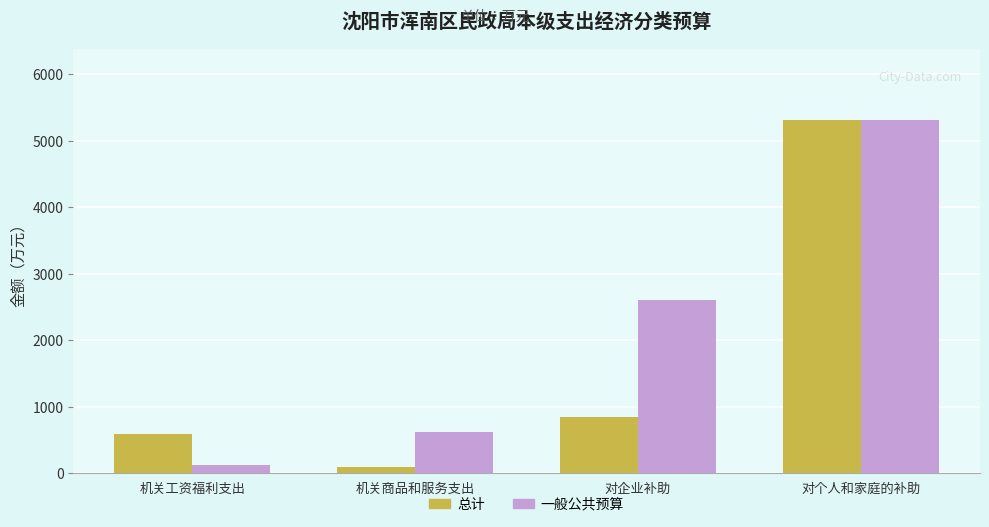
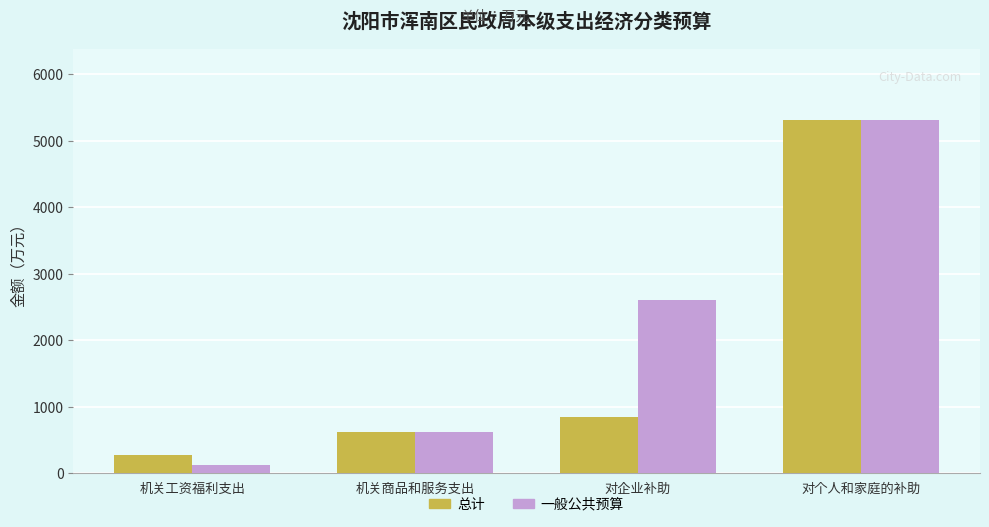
  {
    "总计": {
-     "机关工资福利支出": 600,
-     "机关商品和服务支出": 100,
+     "机关工资福利支出": 300,
+     "机关商品和服务支出": 600,
      "对企业补助": 800,
      "对个人和家庭的补助": 5300
    },
    "一般公共预算": {
      "机关工资福利支出": 100,
      "机关商品和服务支出": 600,
      "对企业补助": 2600,
      "对个人和家庭的补助": 5300
    }
  }
